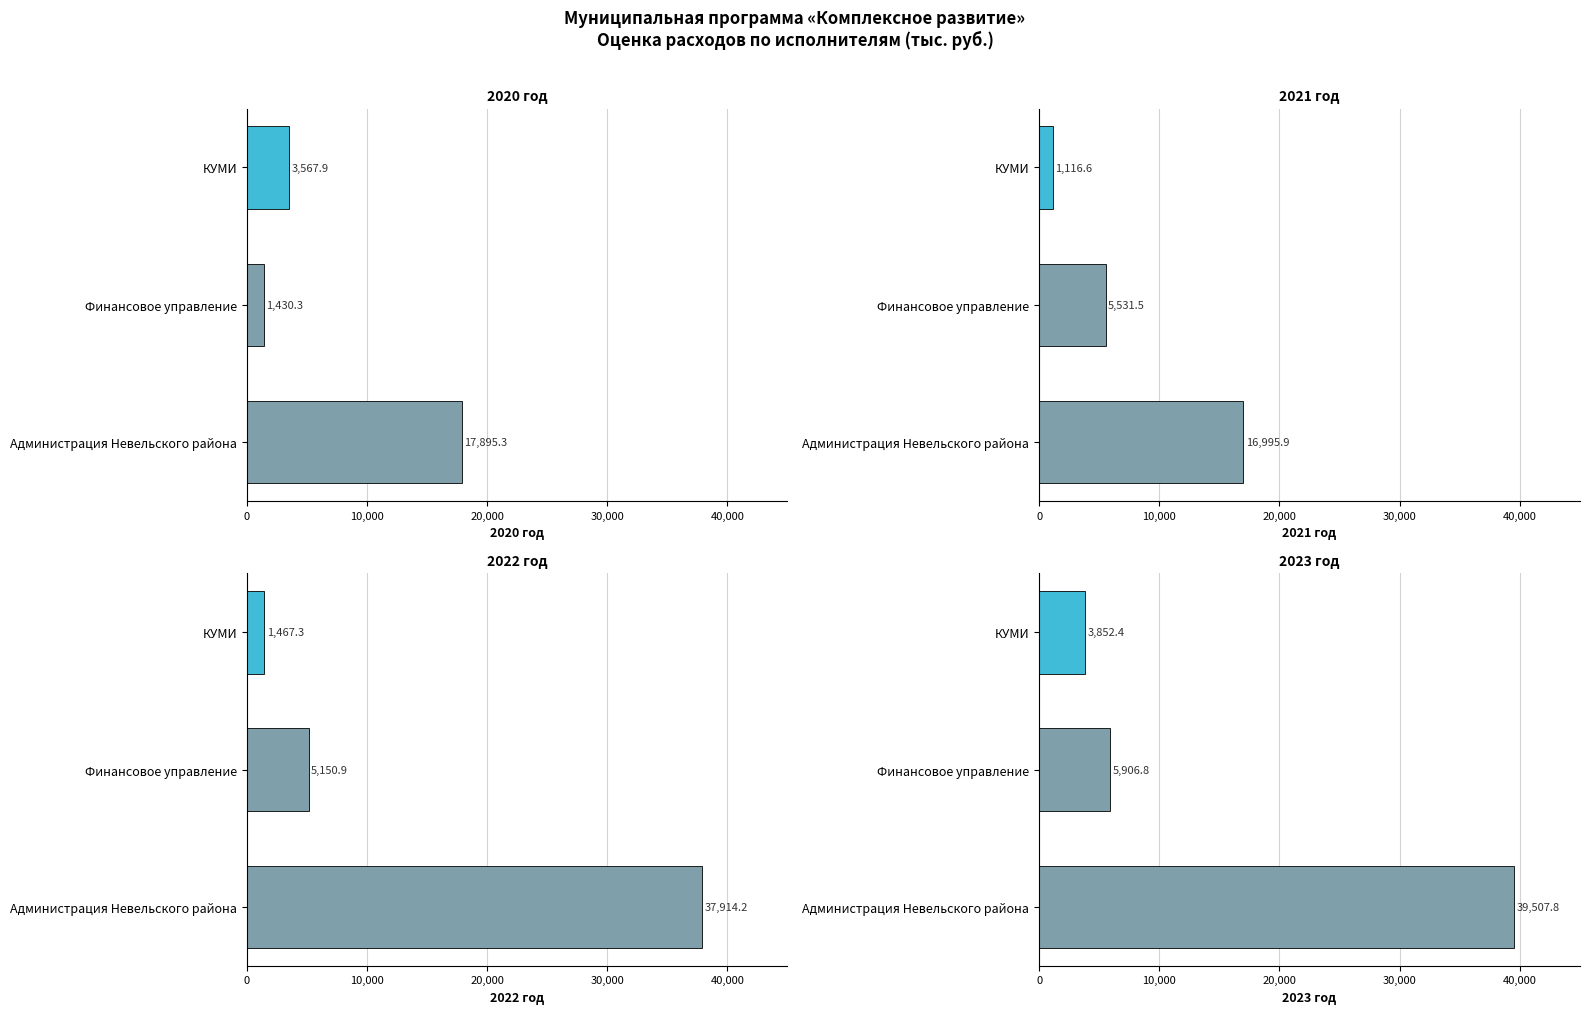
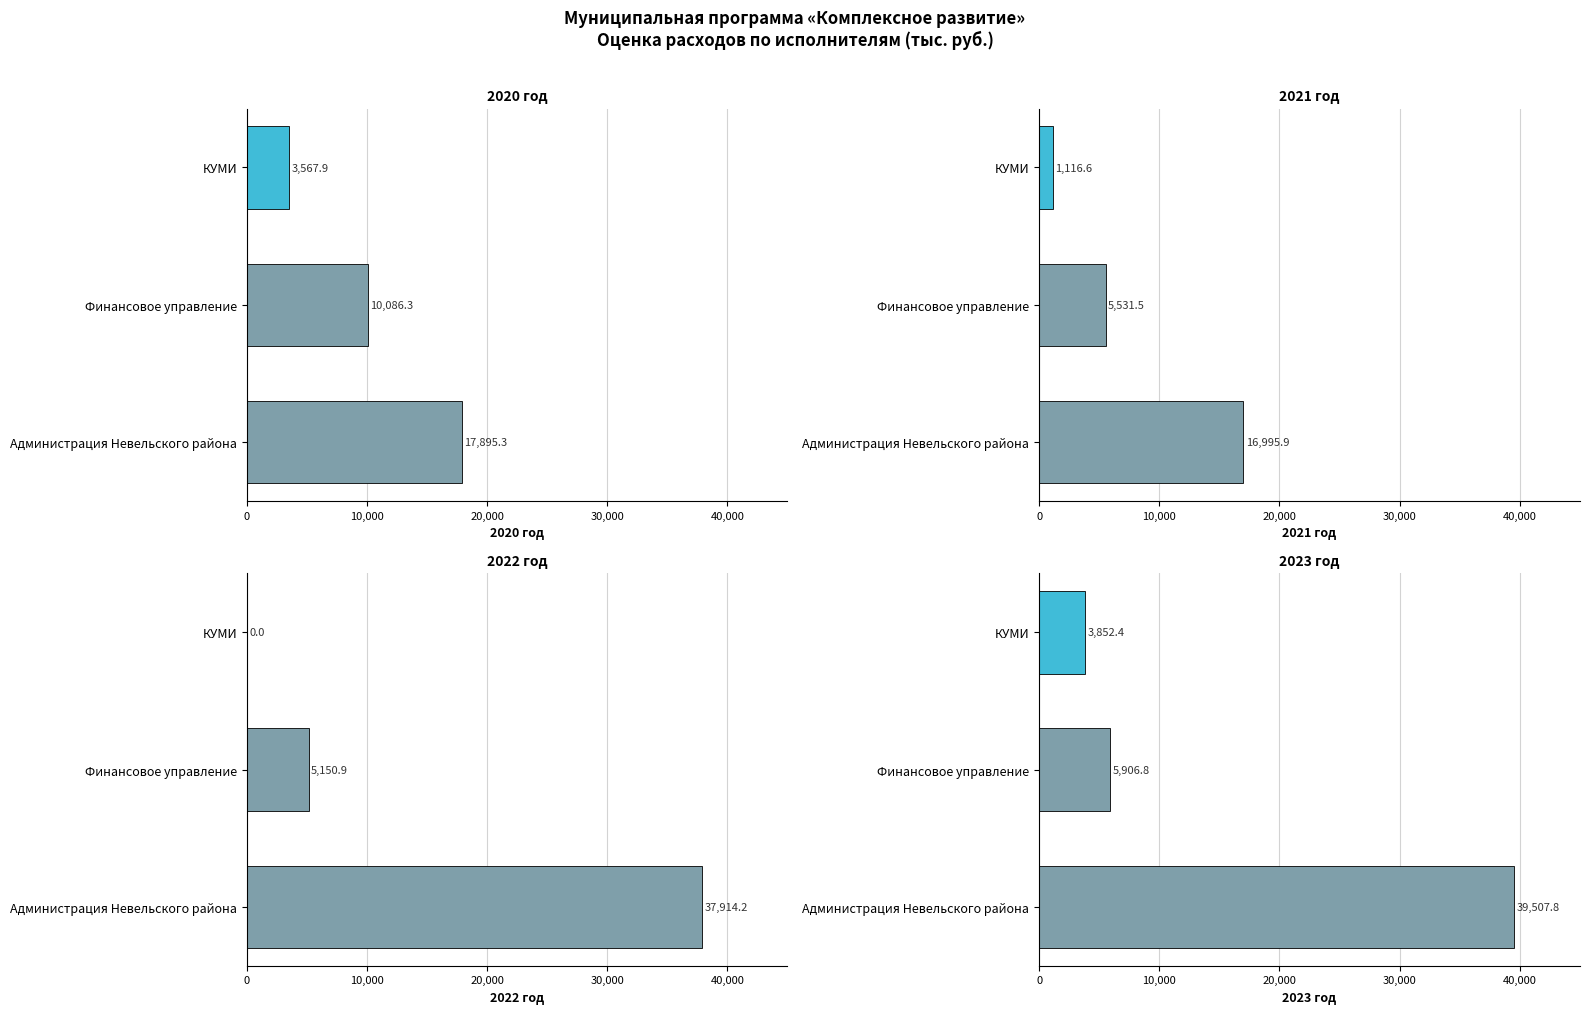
  {
    "2020 год": {
      "КУМИ": "3,567.9",
-     "Финансовое управление": "1,430.3",
+     "Финансовое управление": "10,086.3",
      "Администрация Невельского района": "17,895.3"
    },
    "2021 год": {
      "КУМИ": "1,116.6",
      "Финансовое управление": "5,531.5",
      "Администрация Невельского района": "16,995.9"
    },
    "2022 год": {
-     "КУМИ": "1,467.3",
+     "КУМИ": "0.0",
      "Финансовое управление": "5,150.9",
      "Администрация Невельского района": "37,914.2"
    },
    "2023 год": {
      "КУМИ": "3,852.4",
      "Финансовое управление": "5,906.8",
      "Администрация Невельского района": "39,507.8"
    }
  }
